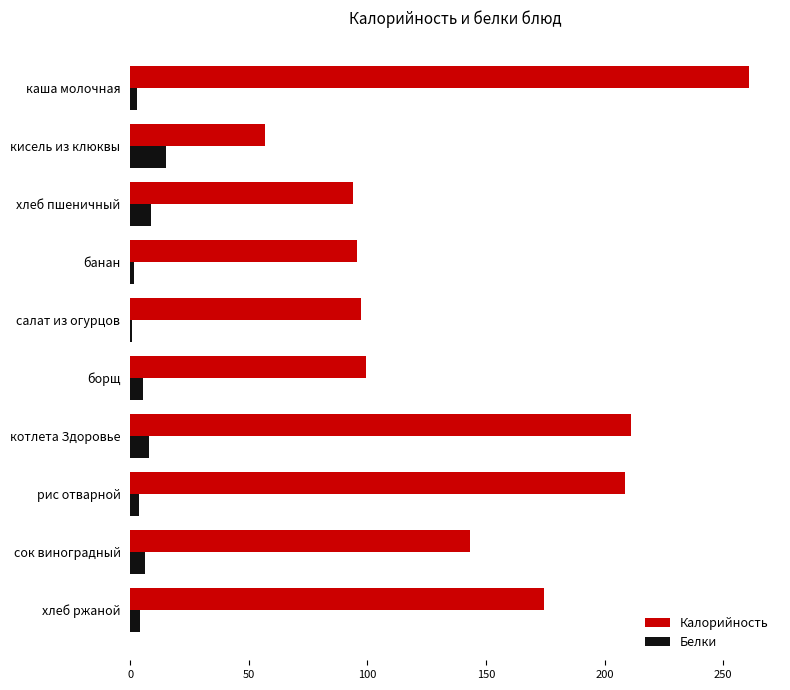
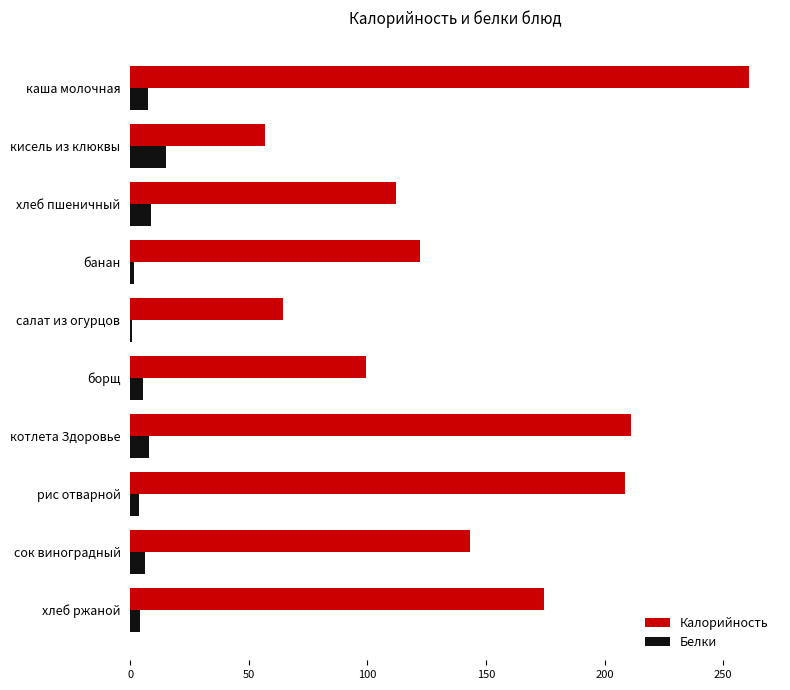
  {
    "Калорийность": {
      "каша молочная": 261,
      "кисель из клюквы": 57,
-     "хлеб пшеничный": 94,
-     "банан": 96,
-     "салат из огурцов": 98,
+     "хлеб пшеничный": 112,
+     "банан": 122,
+     "салат из огурцов": 65,
      "борщ": 99,
      "котлета Здоровье": 211,
      "рис отварной": 209,
      "сок виноградный": 143,
      "хлеб ржаной": 174
    },
    "Белки": {
-     "каша молочная": 3,
+     "каша молочная": 8,
      "кисель из клюквы": 15,
      "хлеб пшеничный": 9,
      "банан": 2,
      "борщ": 5,
      "котлета Здоровье": 8,
      "рис отварной": 4,
      "сок виноградный": 6,
      "хлеб ржаной": 4
    }
  }
